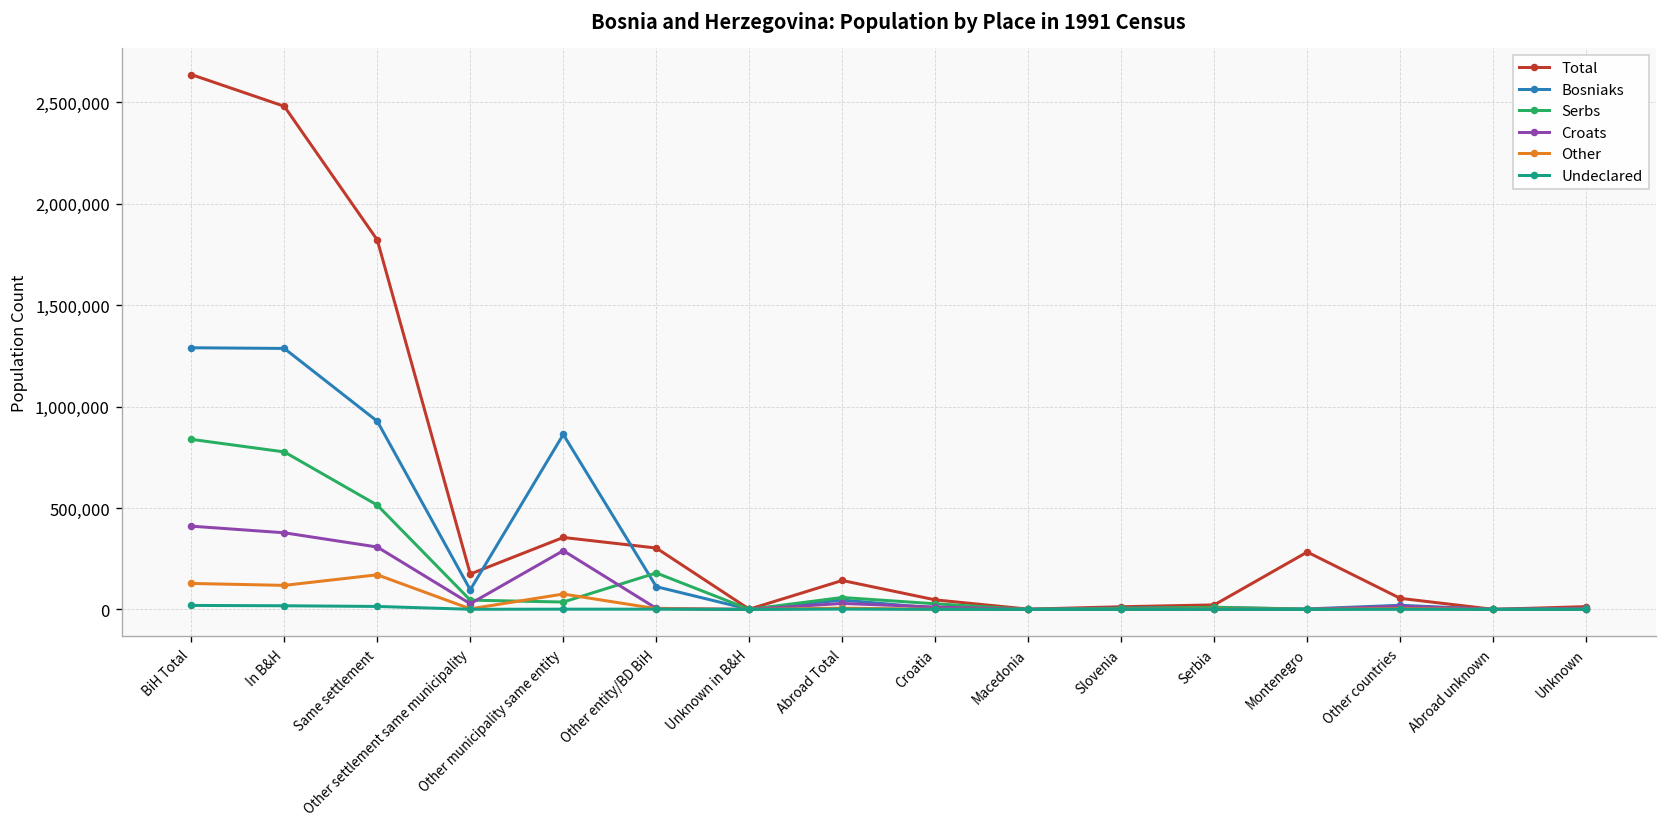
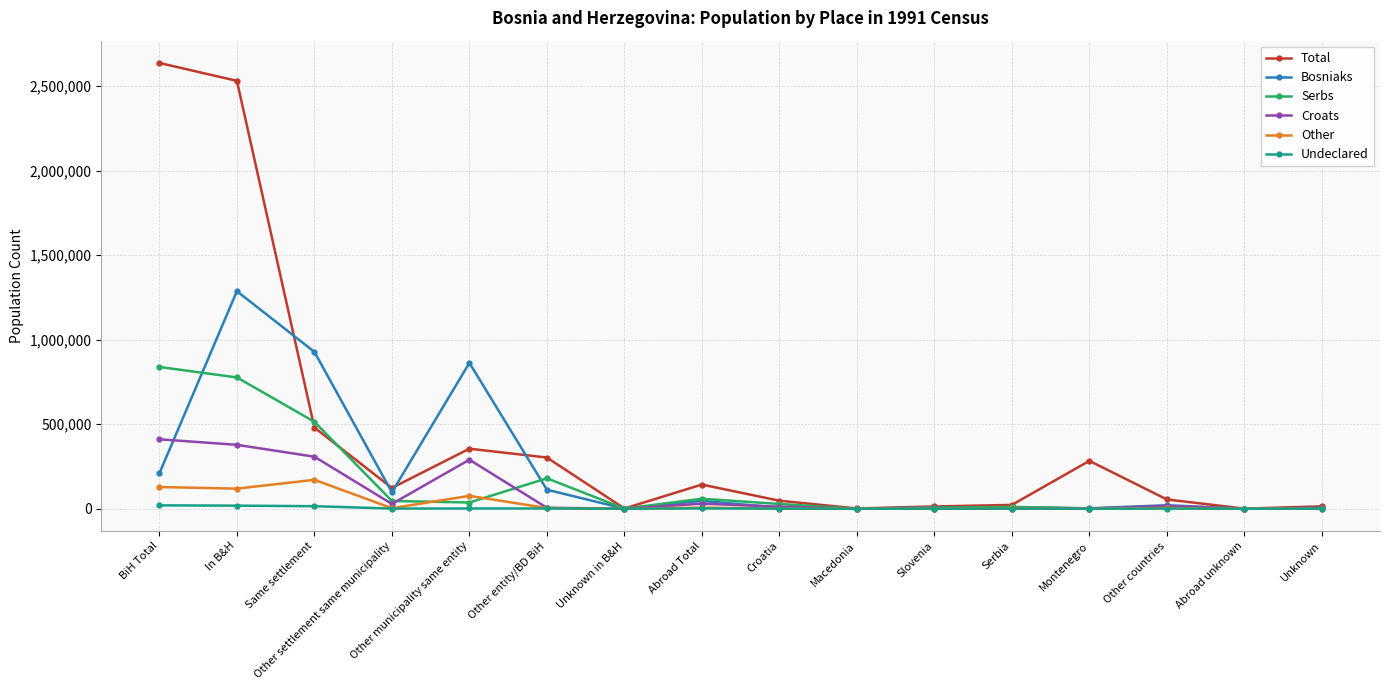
  {
    "Total": {
      "BiH Total": "2,640,000",
-     "In B&H": "2,480,000",
-     "Same settlement": "1,820,000",
-     "Other settlement same municipality": "170,000",
+     "In B&H": "2,530,000",
+     "Same settlement": "480,000",
+     "Other settlement same municipality": "120,000",
      "Other municipality same entity": "350,000",
      "Other entity/BD BiH": "300,000",
      "Abroad Total": "140,000",
      "Croatia": "50,000",
      "Montenegro": "280,000",
      "Other countries": "50,000"
    },
    "Bosniaks": {
-     "BiH Total": "1,290,000",
+     "BiH Total": "210,000",
      "In B&H": "1,290,000",
      "Same settlement": "930,000",
      "Other settlement same municipality": "100,000",
      "Other municipality same entity": "860,000",
      "Other entity/BD BiH": "110,000"
    },
    "Croats": {
      "BiH Total": "410,000",
      "In B&H": "380,000",
      "Same settlement": "310,000",
      "Other settlement same municipality": "30,000",
      "Other municipality same entity": "290,000",
      "Abroad Total": "30,000"
    },
    "Other": {
      "BiH Total": "130,000",
      "In B&H": "120,000",
      "Same settlement": "170,000",
      "Other municipality same entity": "80,000"
    }
  }
